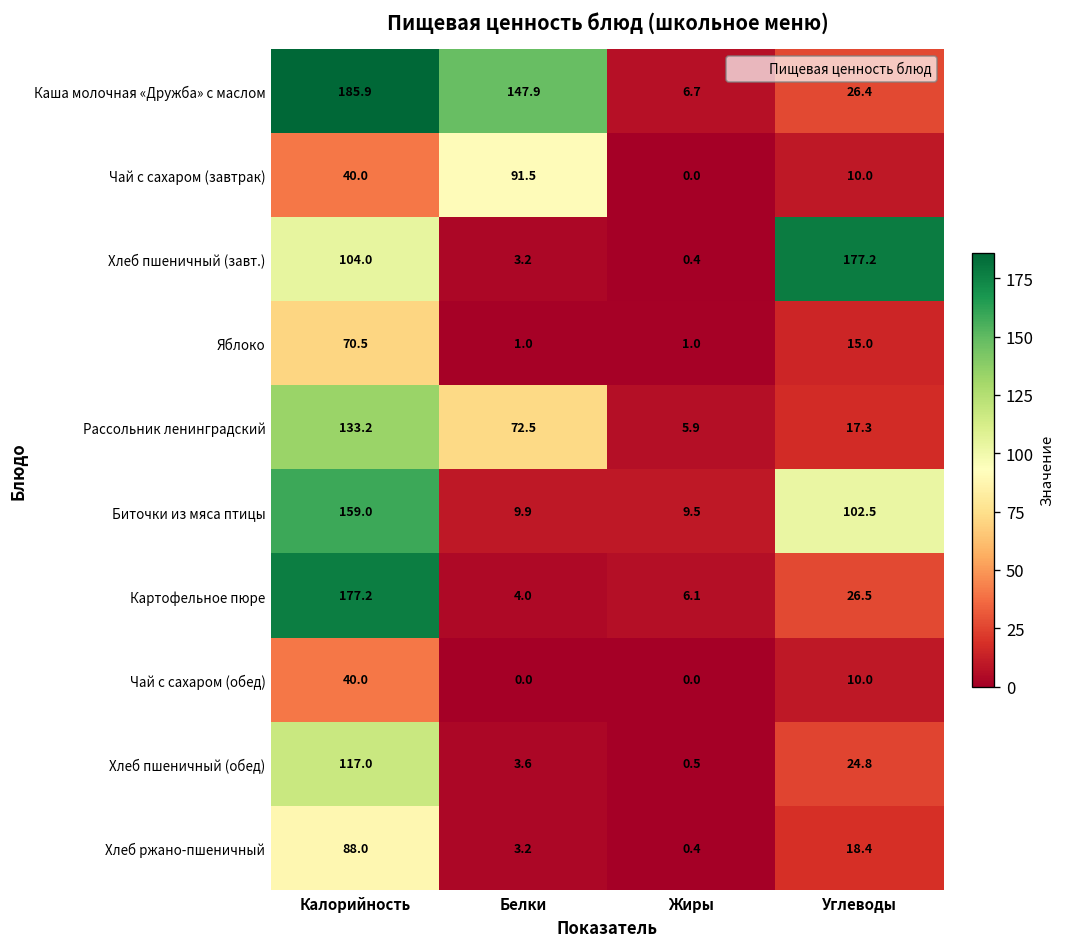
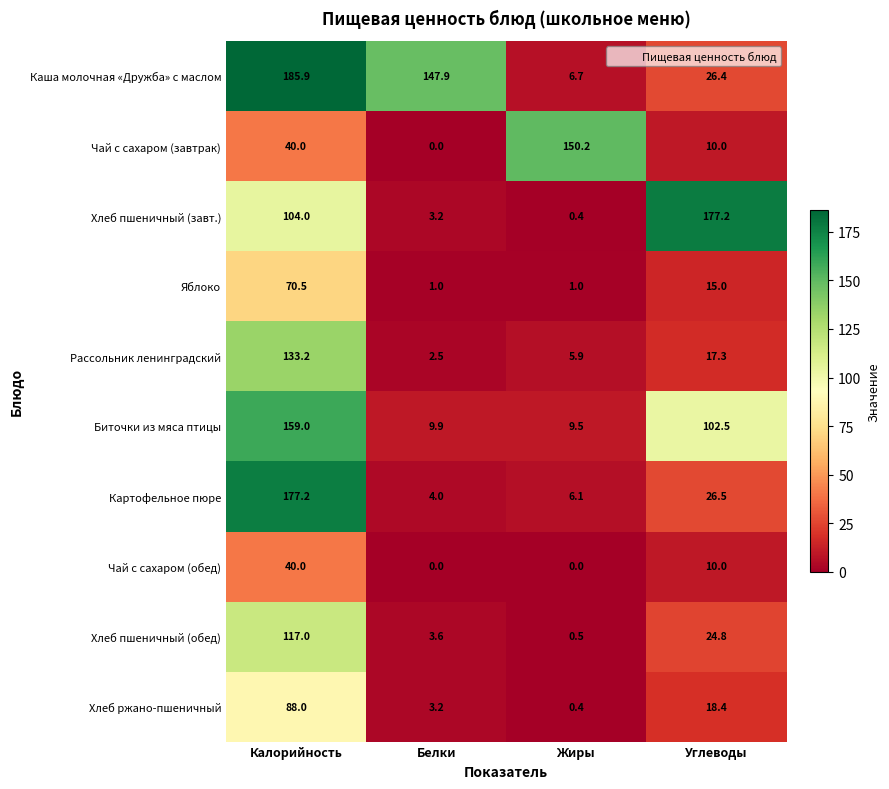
  {
    "Каша молочная «Дружба» с маслом": {
      "Калорийность": 185.9,
      "Белки": 147.9,
      "Жиры": 6.7,
      "Углеводы": 26.4
    },
    "Чай с сахаром (завтрак)": {
      "Калорийность": 40.0,
-     "Белки": 91.5,
-     "Жиры": 0.0,
+     "Белки": 0.0,
+     "Жиры": 150.2,
      "Углеводы": 10.0
    },
    "Хлеб пшеничный (завт.)": {
      "Калорийность": 104.0,
      "Белки": 3.2,
      "Жиры": 0.4,
      "Углеводы": 177.2
    },
    "Яблоко": {
      "Калорийность": 70.5,
      "Белки": 1.0,
      "Жиры": 1.0,
      "Углеводы": 15.0
    },
    "Рассольник ленинградский": {
      "Калорийность": 133.2,
-     "Белки": 72.5,
+     "Белки": 2.5,
      "Жиры": 5.9,
      "Углеводы": 17.3
    },
    "Биточки из мяса птицы": {
      "Калорийность": 159.0,
      "Белки": 9.9,
      "Жиры": 9.5,
      "Углеводы": 102.5
    },
    "Картофельное пюре": {
      "Калорийность": 177.2,
      "Белки": 4.0,
      "Жиры": 6.1,
      "Углеводы": 26.5
    },
    "Чай с сахаром (обед)": {
      "Калорийность": 40.0,
      "Белки": 0.0,
      "Жиры": 0.0,
      "Углеводы": 10.0
    },
    "Хлеб пшеничный (обед)": {
      "Калорийность": 117.0,
      "Белки": 3.6,
      "Жиры": 0.5,
      "Углеводы": 24.8
    },
    "Хлеб ржано-пшеничный": {
      "Калорийность": 88.0,
      "Белки": 3.2,
      "Жиры": 0.4,
      "Углеводы": 18.4
    }
  }
